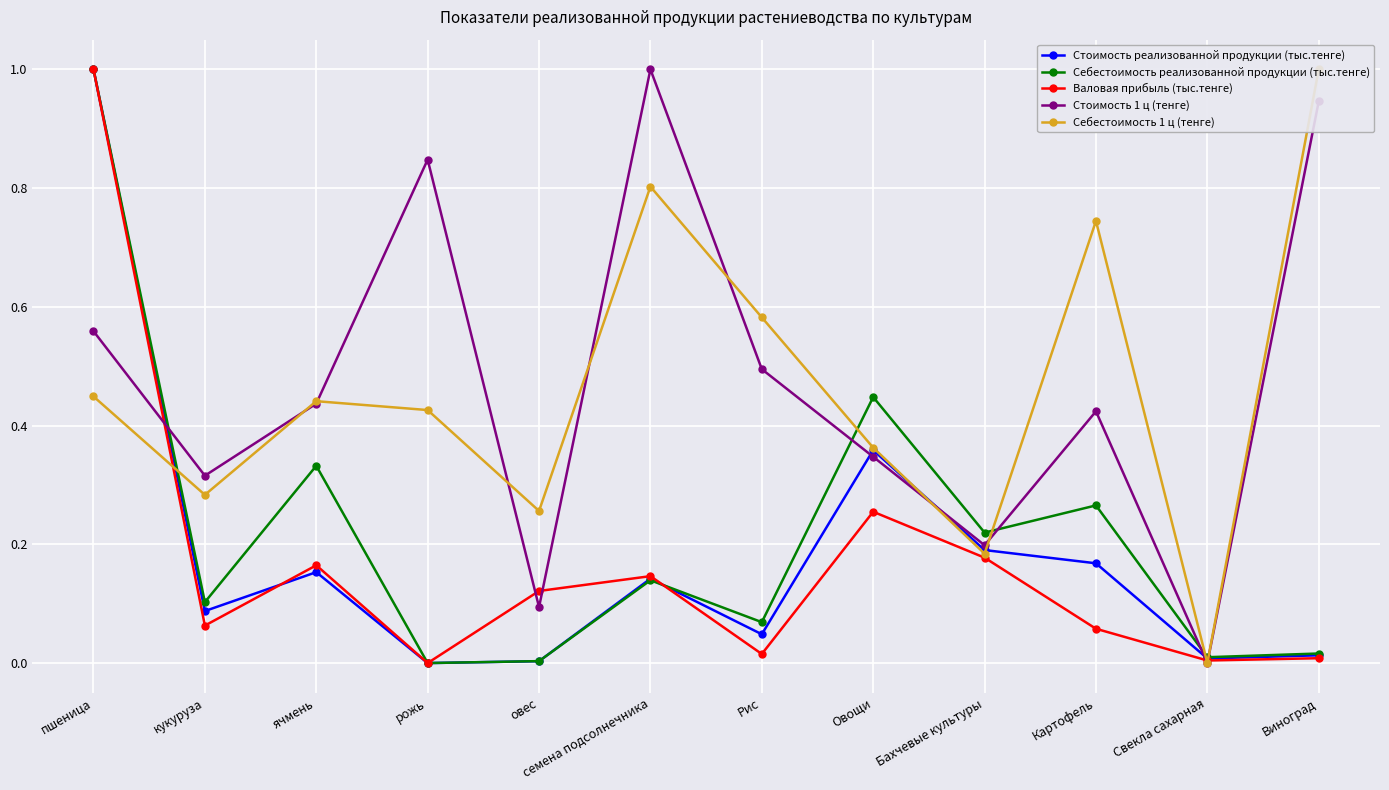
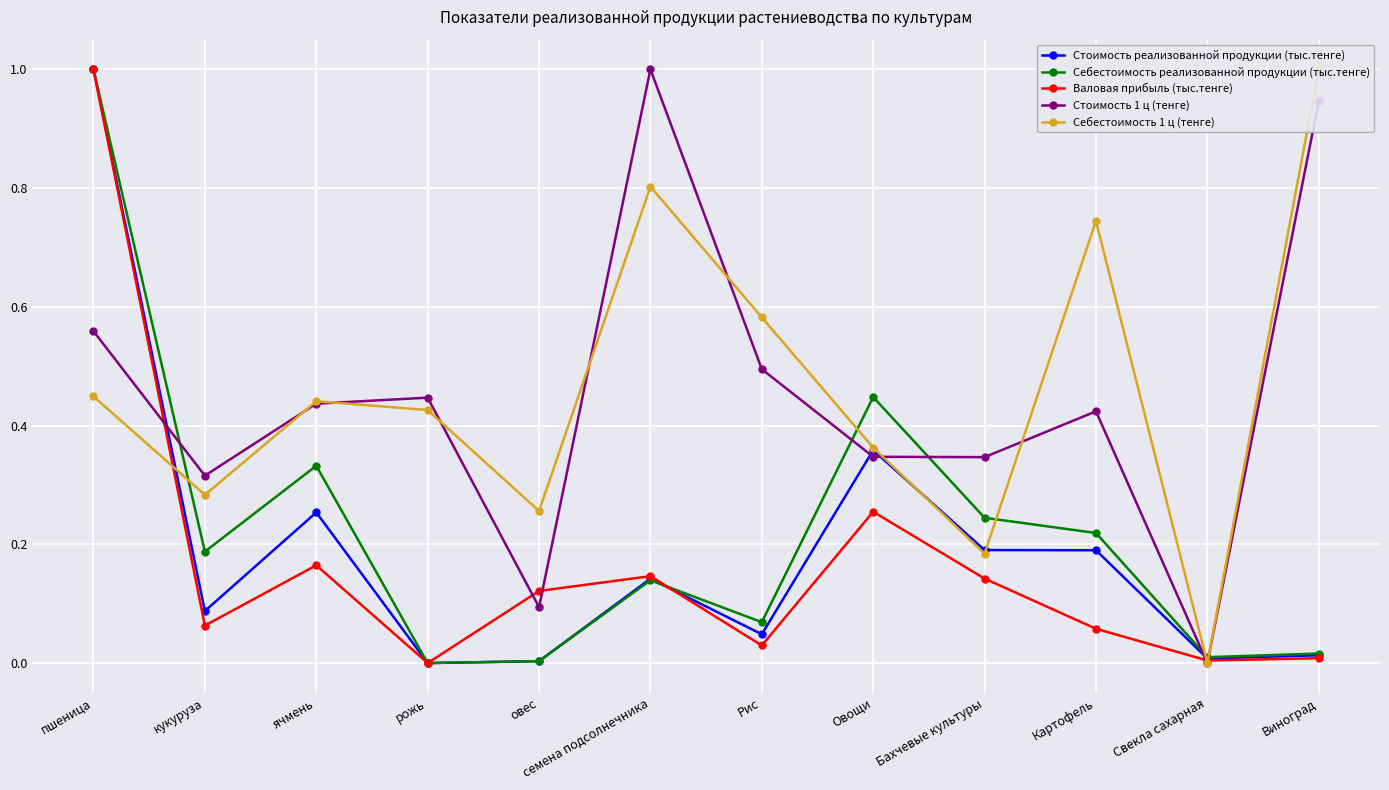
  {
    "Стоимость реализованной продукции (тыс.тенге)": {
      "кукуруза": 0.09,
-     "ячмень": 0.15,
+     "ячмень": 0.25,
      "Рис": 0.05,
      "Бахчевые культуры": 0.19,
-     "Картофель": 0.17
+     "Картофель": 0.19
    },
    "Себестоимость реализованной продукции (тыс.тенге)": {
-     "кукуруза": 0.10,
+     "кукуруза": 0.19,
      "ячмень": 0.33,
      "Рис": 0.07,
      "Овощи": 0.45,
-     "Бахчевые культуры": 0.22,
-     "Картофель": 0.27
+     "Бахчевые культуры": 0.24,
+     "Картофель": 0.22
    },
    "Валовая прибыль (тыс.тенге)": {
      "кукуруза": 0.06,
      "ячмень": 0.16,
      "овес": 0.12,
-     "Рис": 0.02,
+     "Рис": 0.03,
      "Овощи": 0.25,
-     "Бахчевые культуры": 0.18,
+     "Бахчевые культуры": 0.14,
      "Картофель": 0.06,
      "Виноград": 0.01
    },
    "Стоимость 1 ц (тенге)": {
      "пшеница": 0.56,
      "кукуруза": 0.32,
-     "рожь": 0.85,
+     "рожь": 0.45,
      "овес": 0.09,
      "семена подсолнечника": 1.00,
      "Рис": 0.50,
      "Овощи": 0.35,
-     "Бахчевые культуры": 0.20,
+     "Бахчевые культуры": 0.35,
      "Картофель": 0.42
    },
    "Себестоимость 1 ц (тенге)": {
      "пшеница": 0.45,
      "кукуруза": 0.28,
      "рожь": 0.43,
      "овес": 0.26,
      "семена подсолнечника": 0.80,
      "Рис": 0.58,
      "Бахчевые культуры": 0.18,
      "Картофель": 0.74
    }
  }
